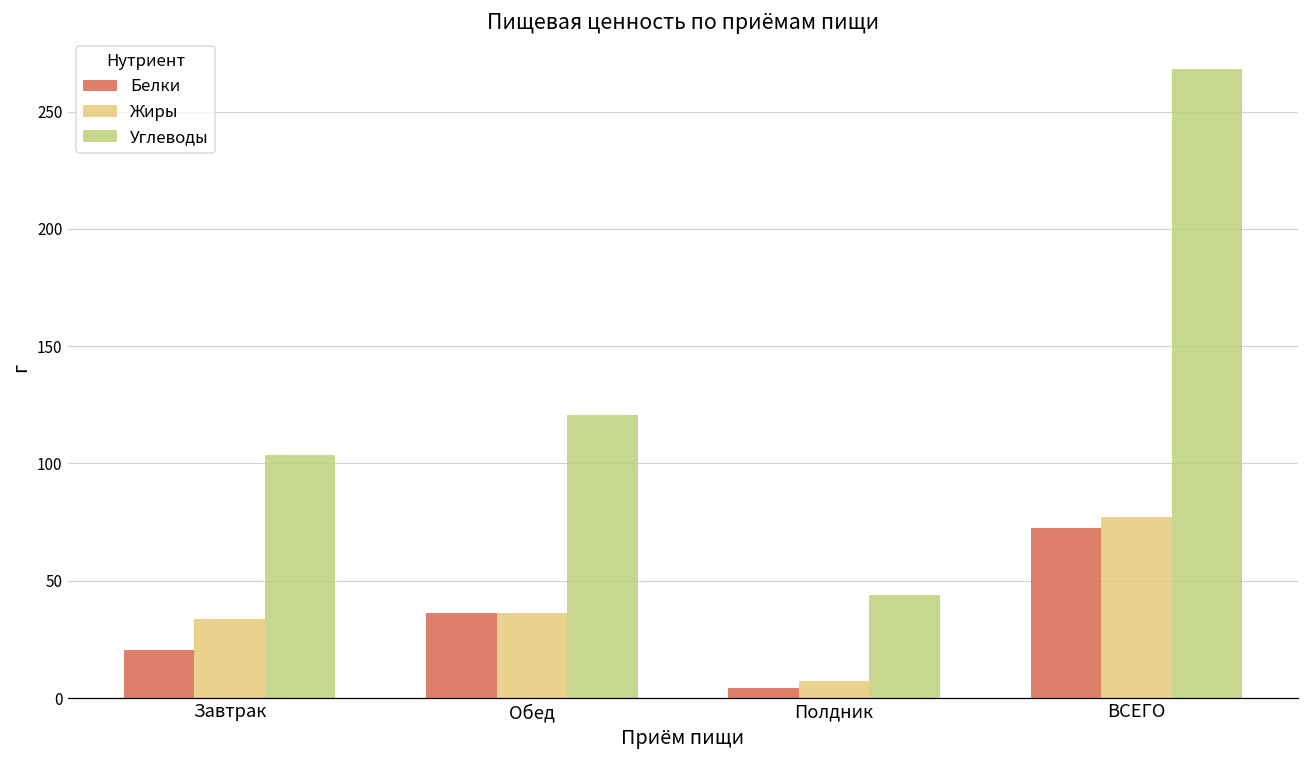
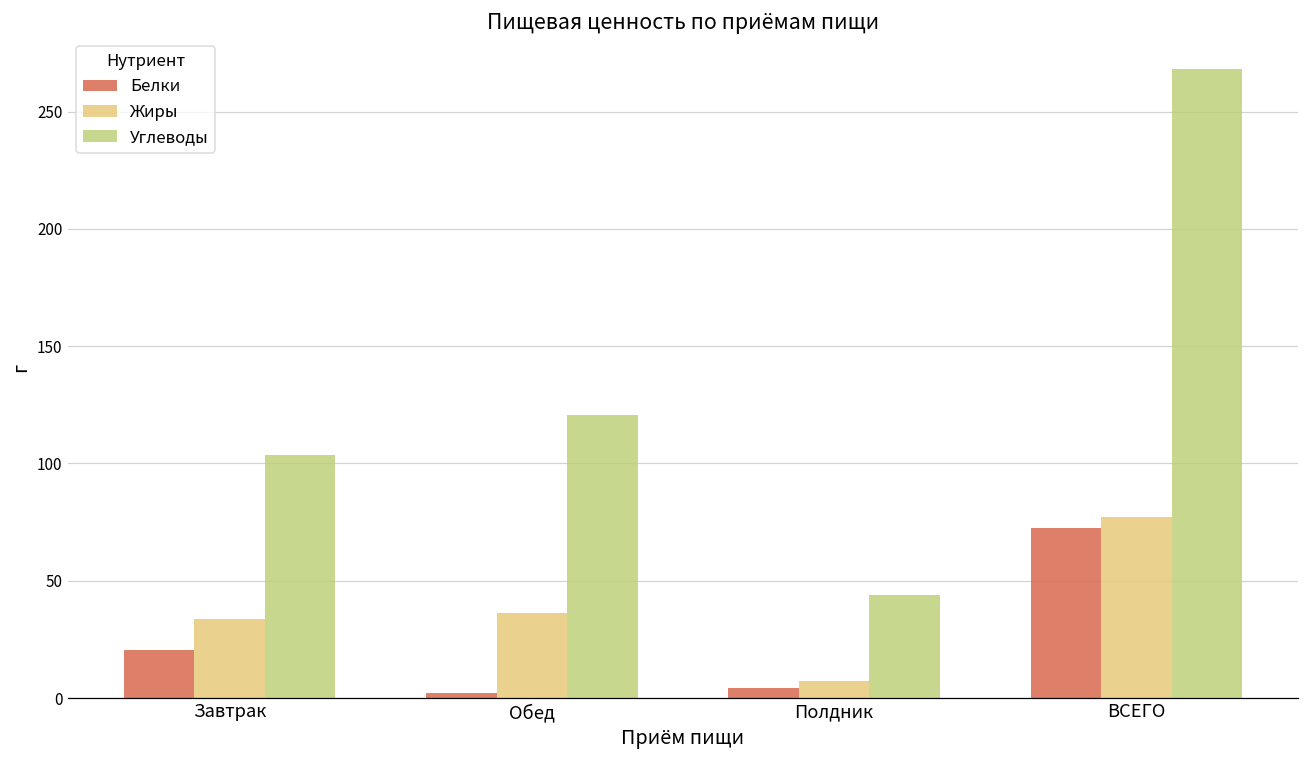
  {
    "Белки": {
      "Завтрак": 20,
-     "Обед": 36,
+     "Обед": 2,
      "Полдник": 4,
      "ВСЕГО": 73
    }
  }
